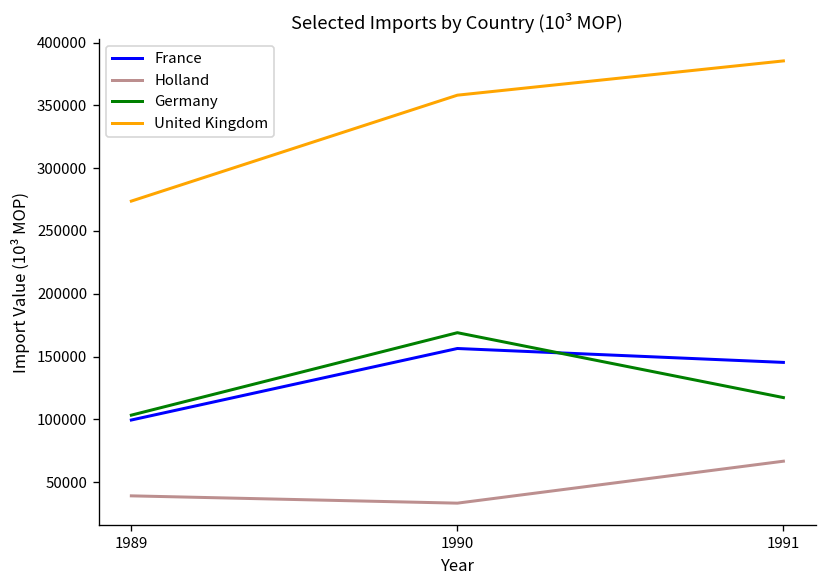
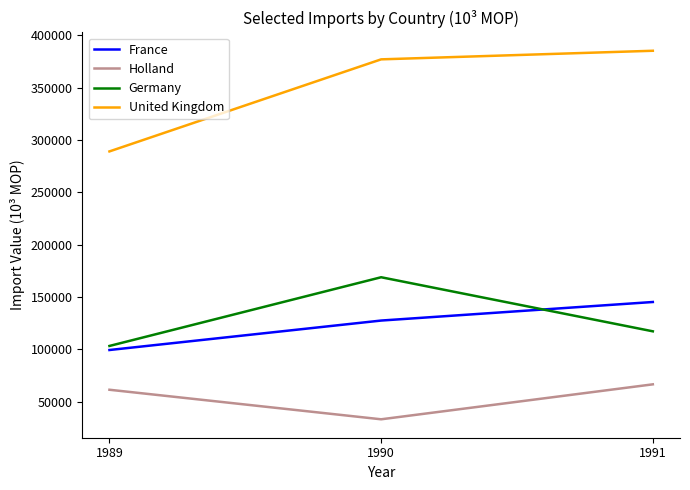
  {
    "France": {
      "1989": 99000,
-     "1990": 156000,
+     "1990": 128000,
      "1991": 145000
    },
    "Holland": {
-     "1989": 39000,
+     "1989": 62000,
      "1990": 33000,
      "1991": 67000
    },
    "Germany": {
      "1989": 103000,
      "1990": 169000,
      "1991": 117000
    },
    "United Kingdom": {
-     "1989": 274000,
-     "1990": 358000,
+     "1989": 289000,
+     "1990": 377000,
      "1991": 385000
    }
  }
